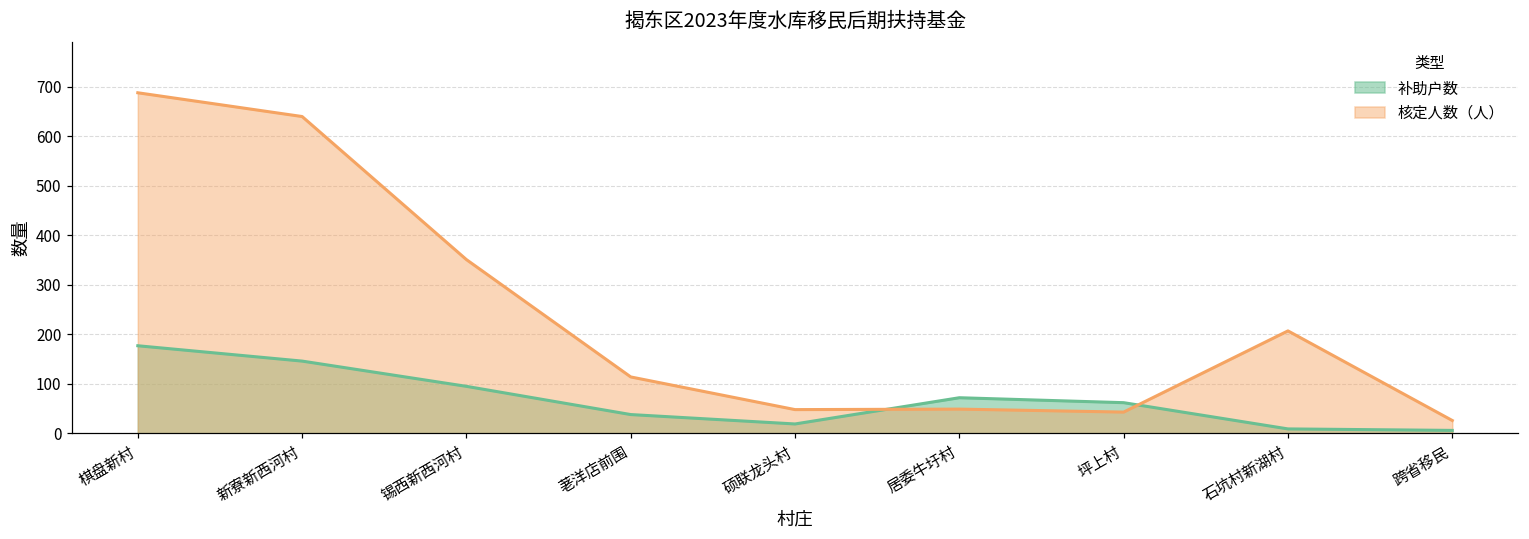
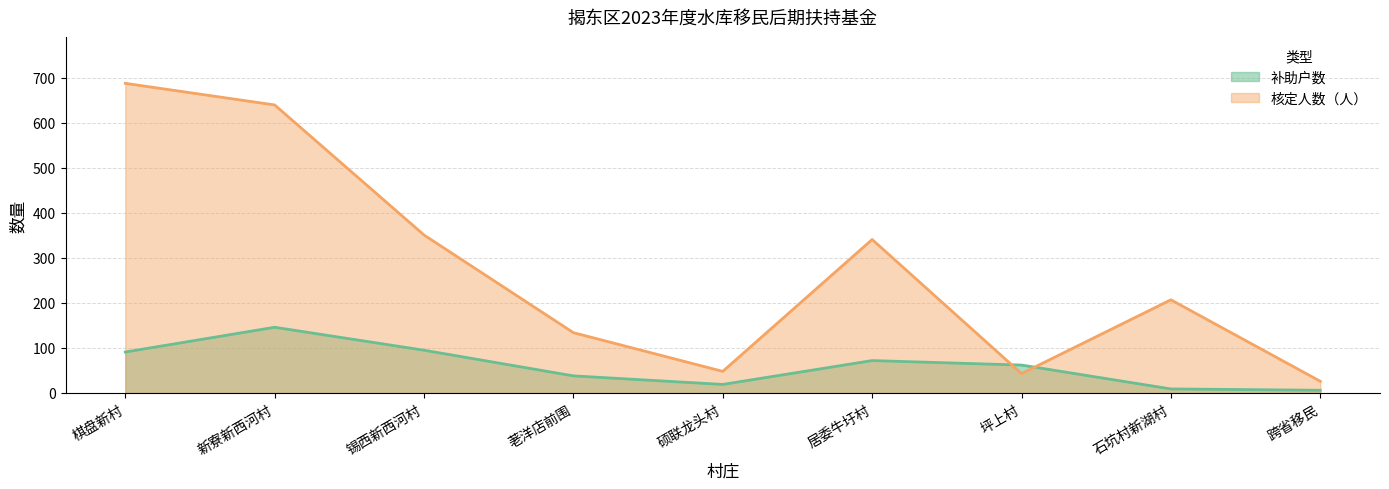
  {
    "补助户数": {
-     "棋盘新村": 180,
+     "棋盘新村": 90,
      "新寮新西河村": 150,
      "锡西新西河村": 100,
      "荖洋店前围": 40,
      "硕联龙头村": 20,
      "居委牛圩村": 70,
      "坪上村": 60,
      "石坑村新湖村": 10,
      "跨省移民": 10
    },
    "核定人数（人）": {
      "棋盘新村": 690,
      "新寮新西河村": 640,
      "锡西新西河村": 350,
-     "荖洋店前围": 110,
+     "荖洋店前围": 130,
      "硕联龙头村": 50,
-     "居委牛圩村": 50,
+     "居委牛圩村": 340,
      "坪上村": 40,
      "石坑村新湖村": 210,
      "跨省移民": 30
    }
  }
